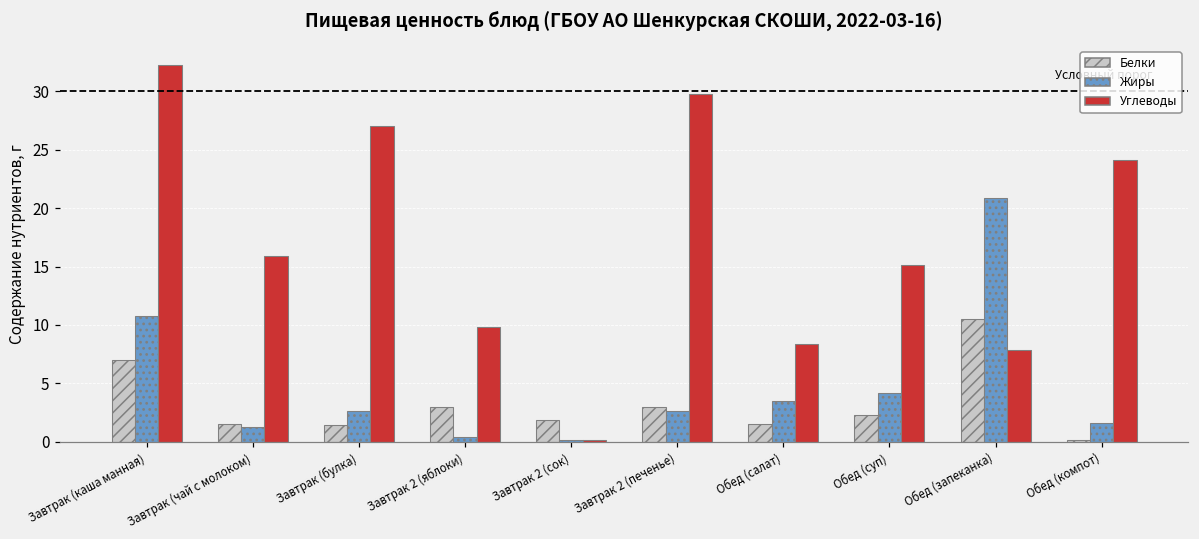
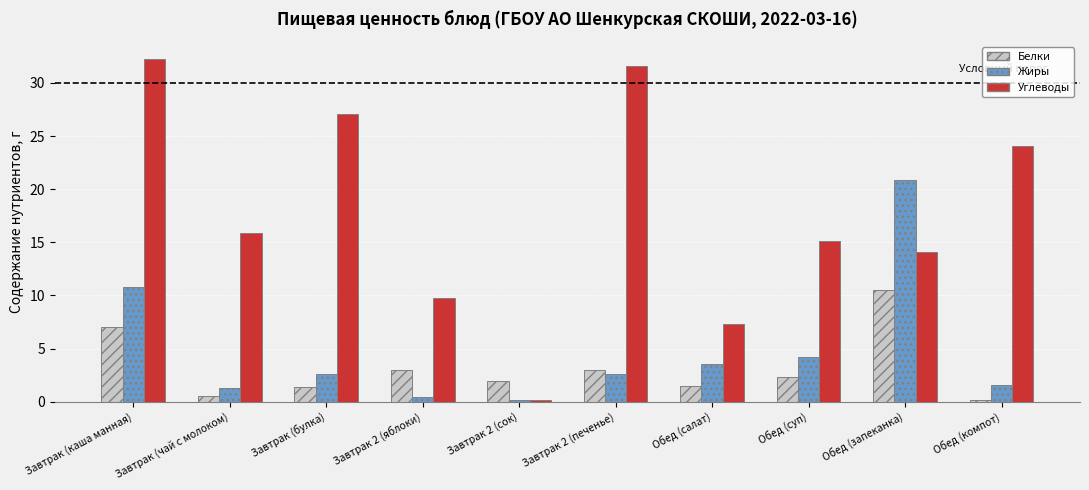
  {
    "Белки": {
      "Завтрак (каша манная)": 7.0,
-     "Завтрак (чай с молоком)": 1.5,
+     "Завтрак (чай с молоком)": 0.5,
      "Завтрак (булка)": 1.4,
      "Завтрак 2 (яблоки)": 3.0,
      "Завтрак 2 (сок)": 1.9,
      "Завтрак 2 (печенье)": 3.0,
      "Обед (салат)": 1.5,
      "Обед (суп)": 2.3,
      "Обед (запеканка)": 10.5
    },
    "Жиры": {
      "Завтрак (каша манная)": 10.8,
      "Завтрак (чай с молоком)": 1.3,
      "Завтрак (булка)": 2.6,
      "Завтрак 2 (яблоки)": 0.4,
      "Завтрак 2 (печенье)": 2.6,
      "Обед (салат)": 3.5,
      "Обед (суп)": 4.2,
      "Обед (запеканка)": 20.9,
      "Обед (компот)": 1.6
    },
    "Углеводы": {
      "Завтрак (каша манная)": 32.3,
      "Завтрак (чай с молоком)": 15.9,
      "Завтрак (булка)": 27.1,
      "Завтрак 2 (яблоки)": 9.8,
-     "Завтрак 2 (печенье)": 29.8,
-     "Обед (салат)": 8.4,
+     "Завтрак 2 (печенье)": 31.6,
+     "Обед (салат)": 7.3,
      "Обед (суп)": 15.1,
-     "Обед (запеканка)": 7.9,
+     "Обед (запеканка)": 14.1,
      "Обед (компот)": 24.1
    }
  }
